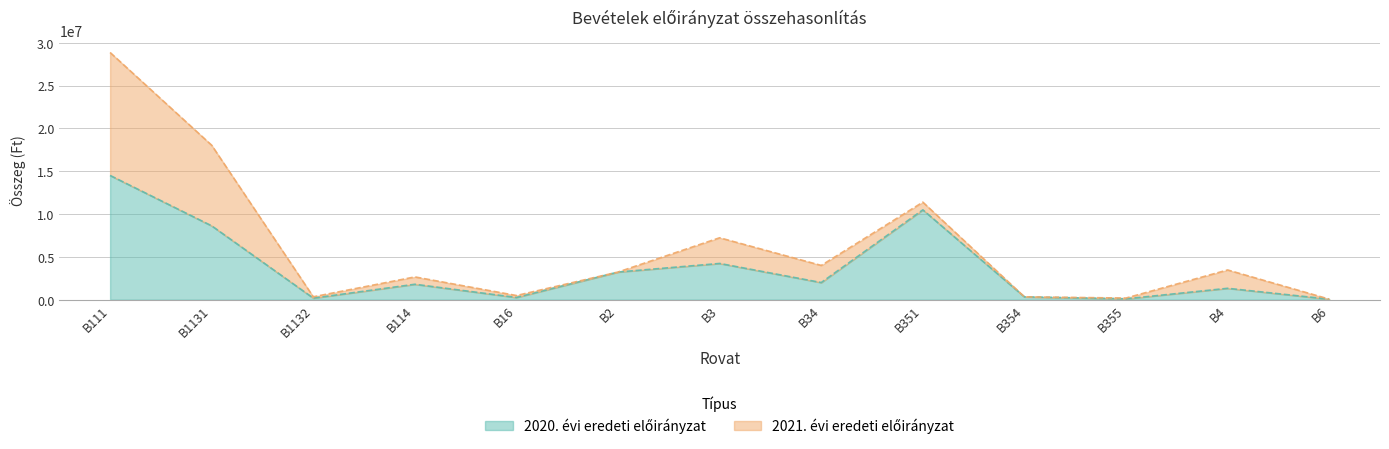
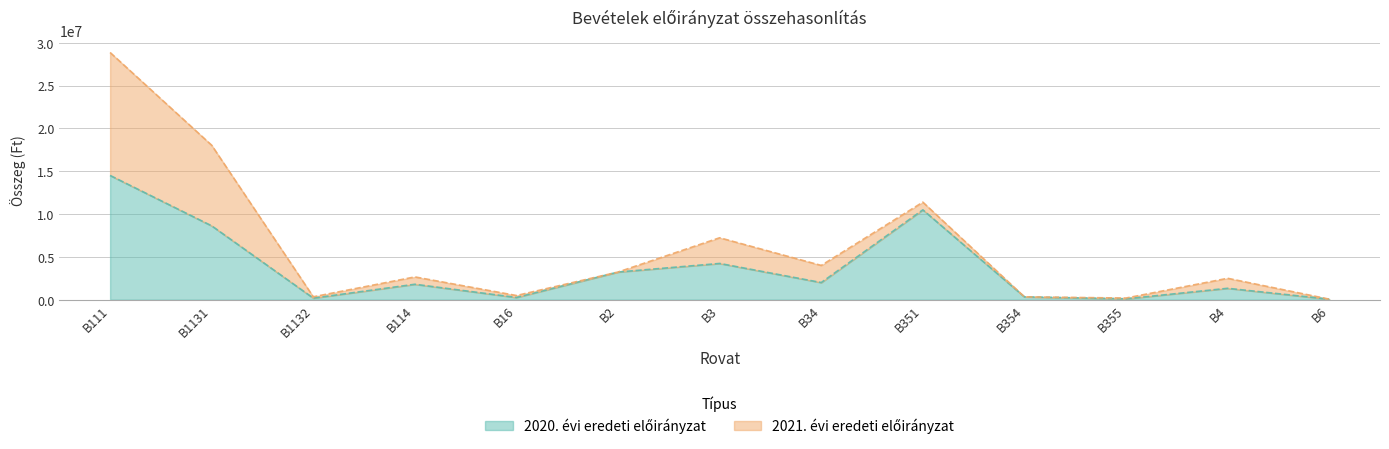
  {
    "2020. évi eredeti előirányzat": {
      "B111": 15000000,
      "B1131": 9000000,
      "B114": 2000000,
      "B3": 4000000,
      "B34": 2000000,
      "B351": 10000000,
      "B4": 1000000
    },
    "2021. évi eredeti előirányzat": {
      "B111": 14000000,
      "B1131": 9000000,
      "B114": 1000000,
      "B3": 3000000,
      "B34": 2000000,
      "B351": 1000000,
-     "B4": 2000000
+     "B4": 1000000
    }
  }
